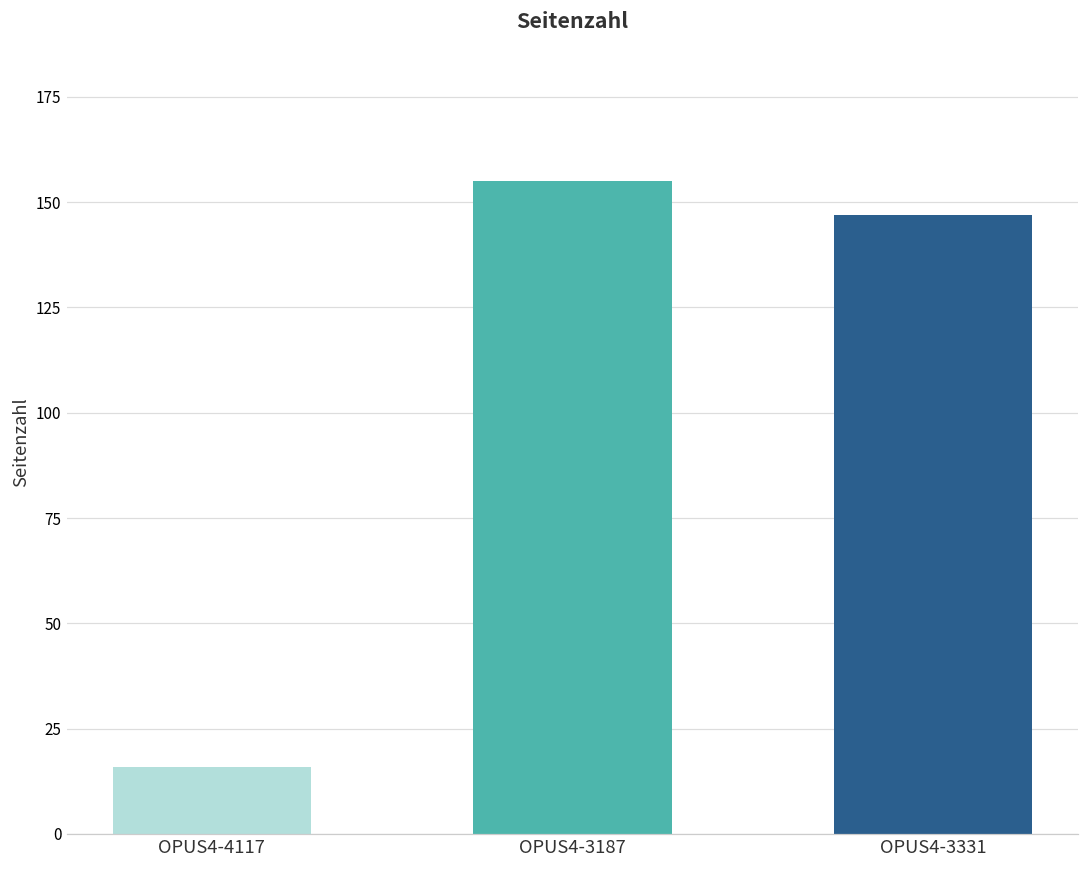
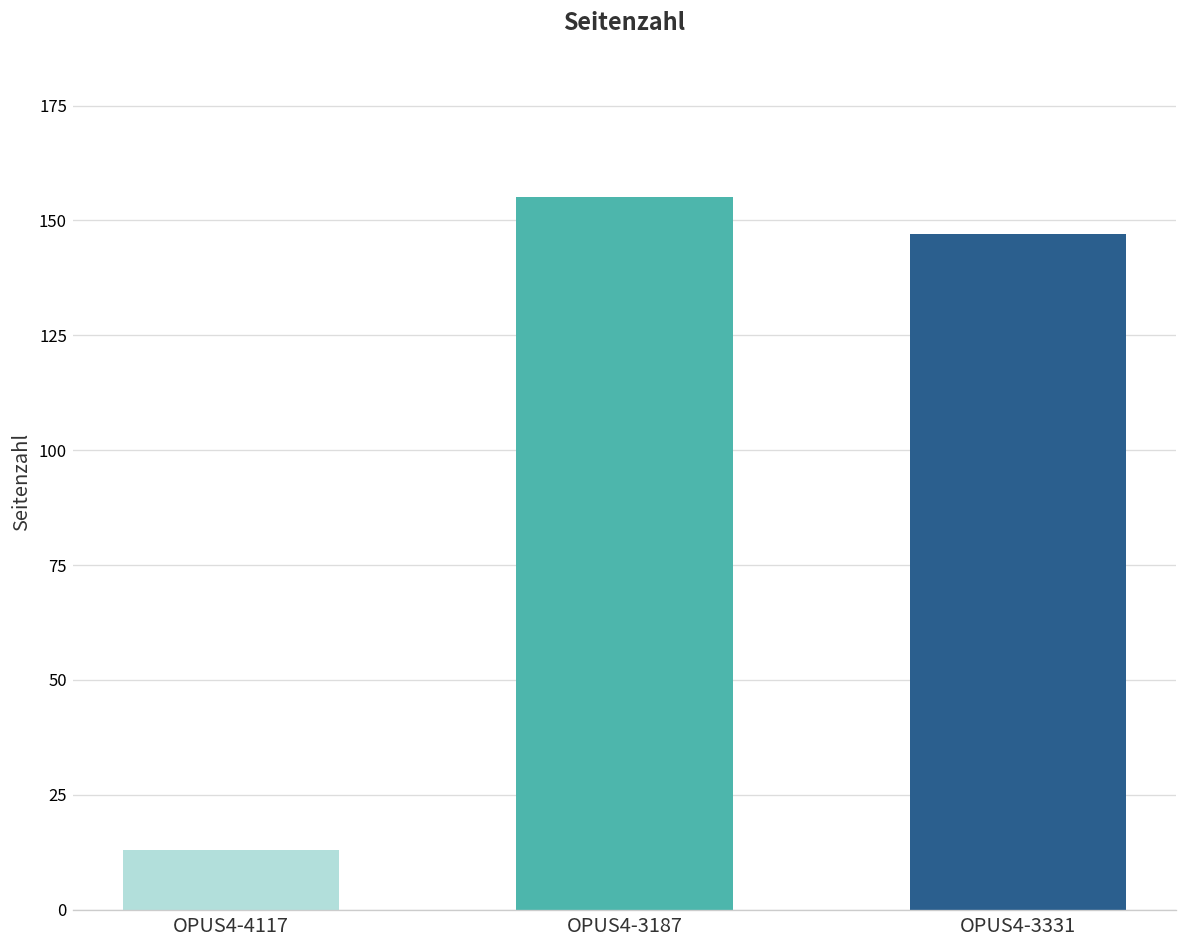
  {
-   "OPUS4-4117": 16,
+   "OPUS4-4117": 13,
    "OPUS4-3187": 155,
    "OPUS4-3331": 147
  }
